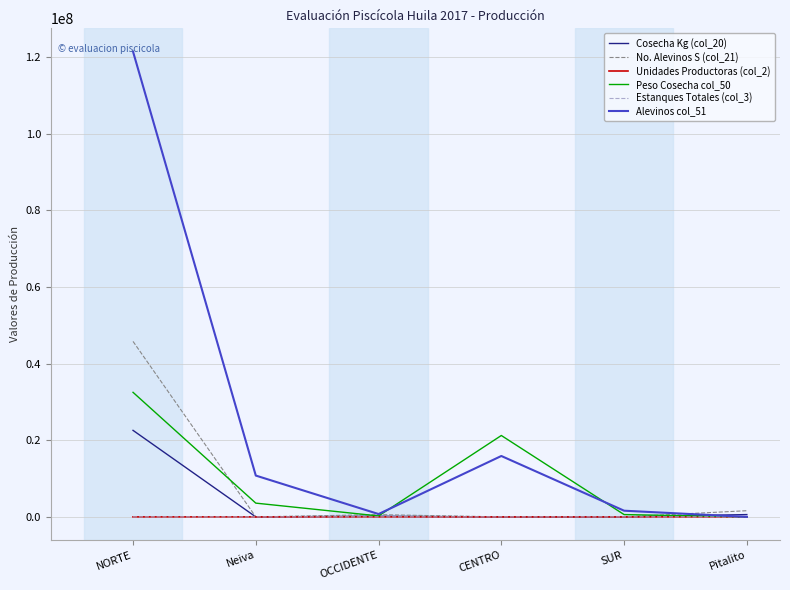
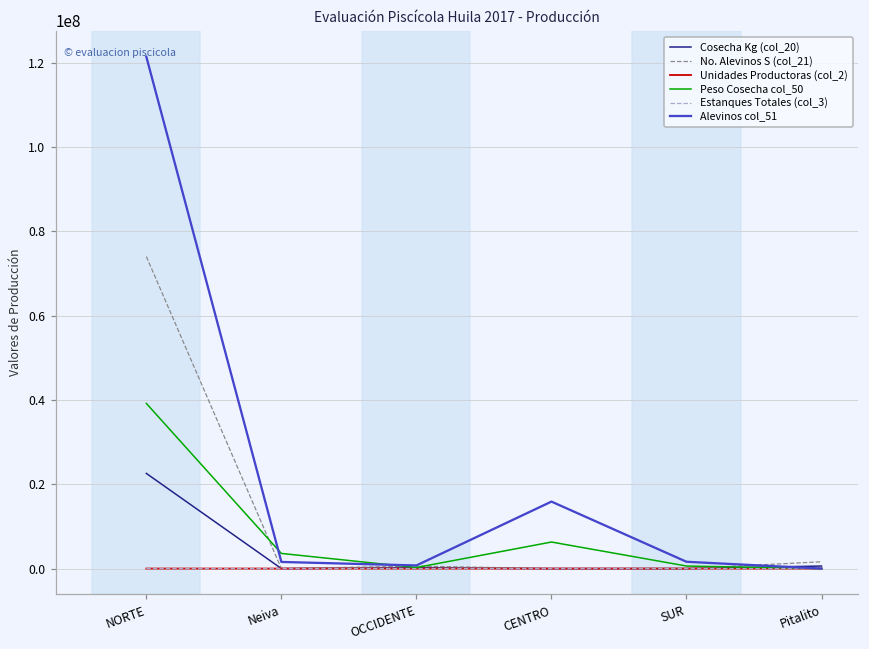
  {
    "Cosecha Kg (col_20)": {
      "NORTE": 23000000
    },
    "No. Alevinos S (col_21)": {
-     "NORTE": 46000000,
+     "NORTE": 74000000,
      "Pitalito": 2000000
    },
    "Estanques Totales (col_3)": {
      "NORTE": 0
    },
    "Peso Cosecha col_50": {
-     "NORTE": 32000000,
+     "NORTE": 39000000,
      "Neiva": 4000000,
-     "CENTRO": 21000000
+     "CENTRO": 6000000
    },
    "Alevinos col_51": {
      "NORTE": 121000000,
-     "Neiva": 11000000,
+     "Neiva": 2000000,
      "CENTRO": 16000000,
      "SUR": 2000000
    }
  }
